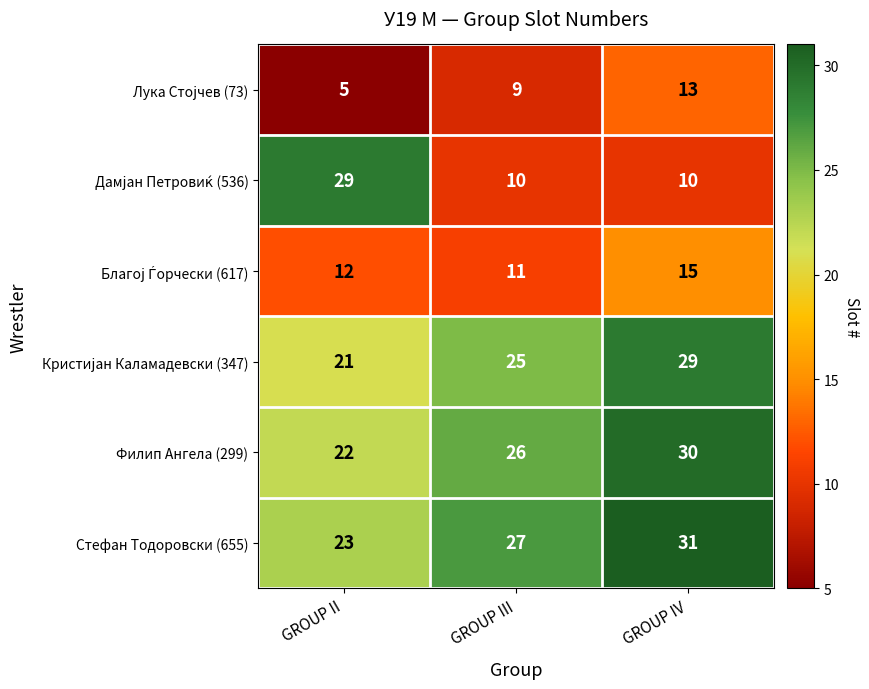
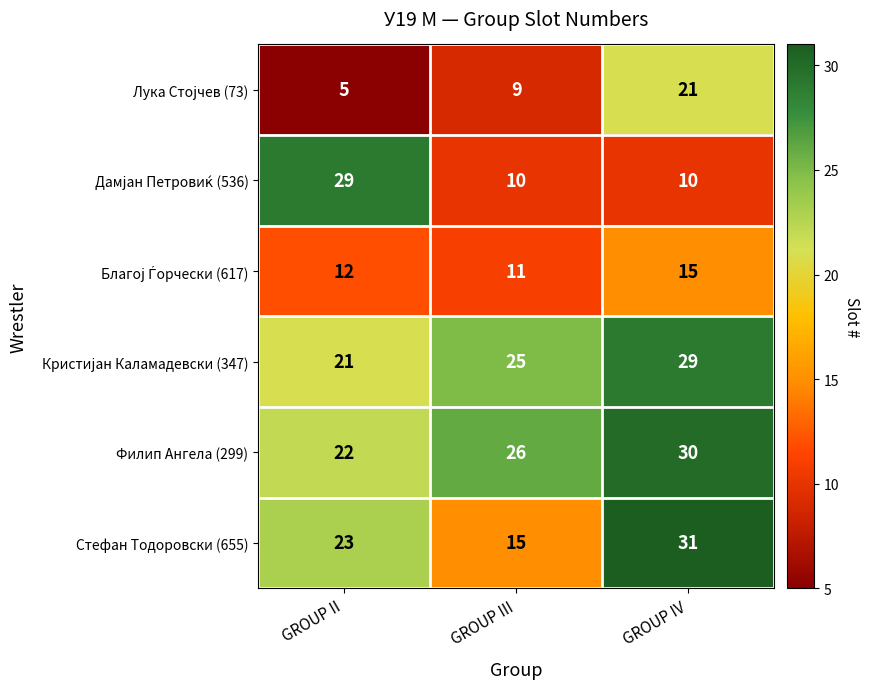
  {
    "Лука Стојчев (73)": {
      "GROUP II": 5,
      "GROUP III": 9,
-     "GROUP IV": 13
+     "GROUP IV": 21
    },
    "Дамјан Петровиќ (536)": {
      "GROUP II": 29,
      "GROUP III": 10,
      "GROUP IV": 10
    },
    "Благој Ѓорчески (617)": {
      "GROUP II": 12,
      "GROUP III": 11,
      "GROUP IV": 15
    },
    "Кристијан Каламадевски (347)": {
      "GROUP II": 21,
      "GROUP III": 25,
      "GROUP IV": 29
    },
    "Филип Ангела (299)": {
      "GROUP II": 22,
      "GROUP III": 26,
      "GROUP IV": 30
    },
    "Стефан Тодоровски (655)": {
      "GROUP II": 23,
-     "GROUP III": 27,
+     "GROUP III": 15,
      "GROUP IV": 31
    }
  }
